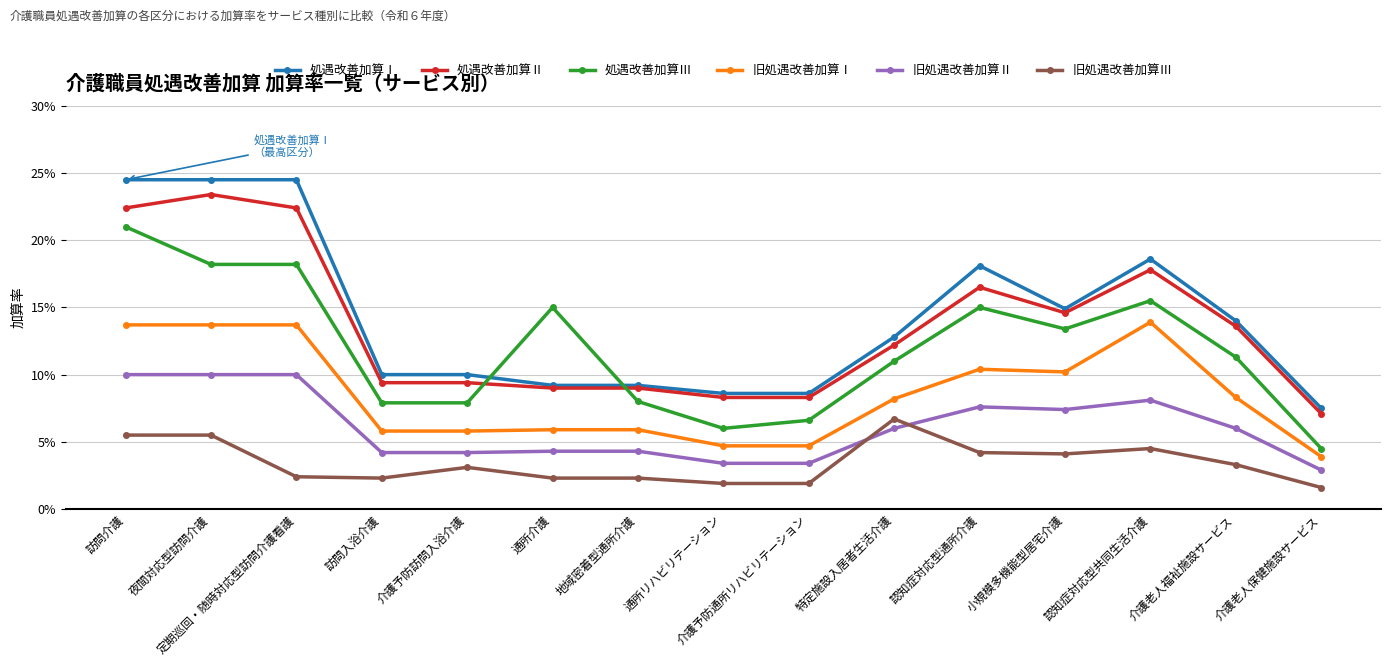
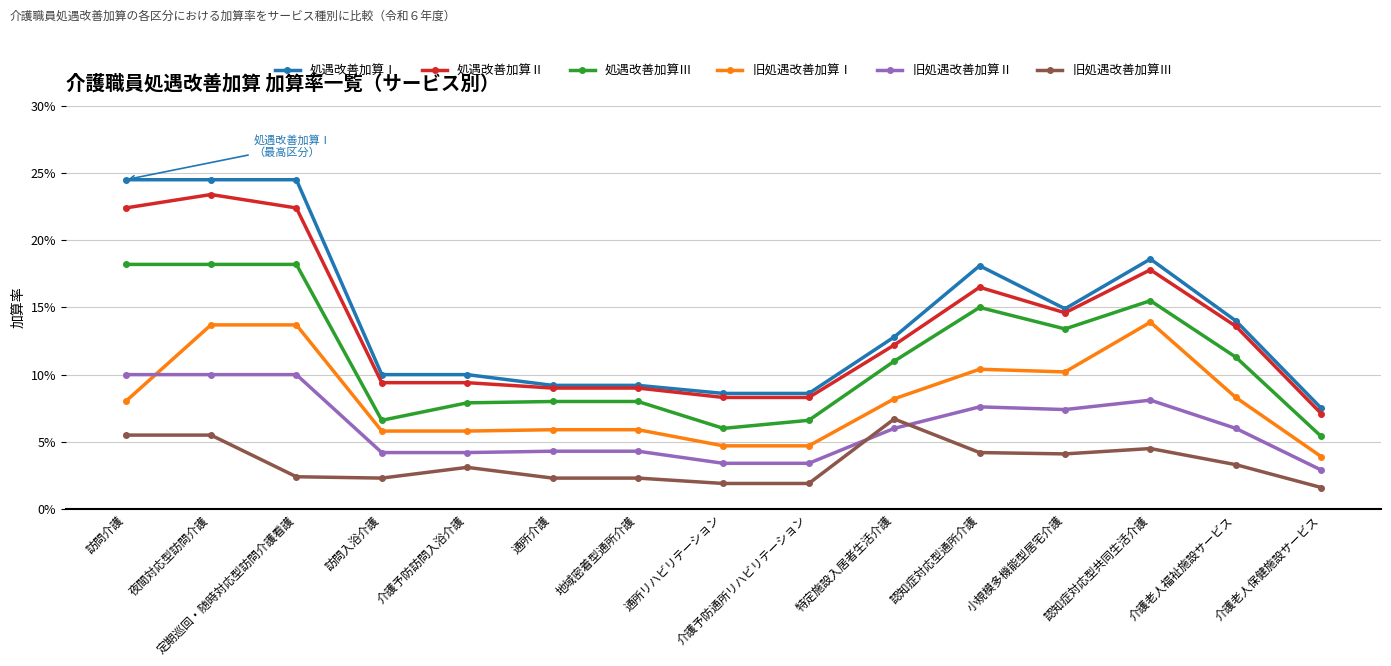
  {
    "処遇改善加算Ⅰ": {
      "訪問介護": "24.5%",
      "夜間対応型訪問介護": "24.5%",
      "定期巡回・随時対応型訪問介護看護": "24.5%",
      "訪問入浴介護": "10.0%",
      "介護予防訪問入浴介護": "10.0%",
      "通所介護": "9.2%",
      "地域密着型通所介護": "9.2%",
      "通所リハビリテーション": "8.6%",
      "介護予防通所リハビリテーション": "8.6%",
      "特定施設入居者生活介護": "12.8%",
      "認知症対応型通所介護": "18.1%",
      "小規模多機能型居宅介護": "14.9%",
      "認知症対応型共同生活介護": "18.6%",
      "介護老人福祉施設サービス": "14.0%",
      "介護老人保健施設サービス": "7.5%"
    },
    "処遇改善加算Ⅱ": {
      "訪問介護": "22.4%",
      "夜間対応型訪問介護": "23.4%",
      "定期巡回・随時対応型訪問介護看護": "22.4%",
      "訪問入浴介護": "9.4%",
      "介護予防訪問入浴介護": "9.4%",
      "通所介護": "9.0%",
      "地域密着型通所介護": "9.0%",
      "通所リハビリテーション": "8.3%",
      "介護予防通所リハビリテーション": "8.3%",
      "特定施設入居者生活介護": "12.2%",
      "認知症対応型通所介護": "16.5%",
      "小規模多機能型居宅介護": "14.6%",
      "認知症対応型共同生活介護": "17.8%",
      "介護老人福祉施設サービス": "13.6%",
      "介護老人保健施設サービス": "7.1%"
    },
    "処遇改善加算Ⅲ": {
-     "訪問介護": "21.0%",
+     "訪問介護": "18.2%",
      "夜間対応型訪問介護": "18.2%",
      "定期巡回・随時対応型訪問介護看護": "18.2%",
-     "訪問入浴介護": "7.9%",
+     "訪問入浴介護": "6.6%",
      "介護予防訪問入浴介護": "7.9%",
-     "通所介護": "15.0%",
+     "通所介護": "8.0%",
      "地域密着型通所介護": "8.0%",
      "通所リハビリテーション": "6.0%",
      "介護予防通所リハビリテーション": "6.6%",
      "特定施設入居者生活介護": "11.0%",
      "認知症対応型通所介護": "15.0%",
      "小規模多機能型居宅介護": "13.4%",
      "認知症対応型共同生活介護": "15.5%",
      "介護老人福祉施設サービス": "11.3%",
-     "介護老人保健施設サービス": "4.5%"
+     "介護老人保健施設サービス": "5.4%"
    },
    "旧処遇改善加算Ⅰ": {
-     "訪問介護": "13.7%",
+     "訪問介護": "8.0%",
      "夜間対応型訪問介護": "13.7%",
      "定期巡回・随時対応型訪問介護看護": "13.7%",
      "訪問入浴介護": "5.8%",
      "介護予防訪問入浴介護": "5.8%",
      "通所介護": "5.9%",
      "地域密着型通所介護": "5.9%",
      "通所リハビリテーション": "4.7%",
      "介護予防通所リハビリテーション": "4.7%",
      "特定施設入居者生活介護": "8.2%",
      "認知症対応型通所介護": "10.4%",
      "小規模多機能型居宅介護": "10.2%",
      "認知症対応型共同生活介護": "13.9%",
      "介護老人福祉施設サービス": "8.3%",
      "介護老人保健施設サービス": "3.9%"
    },
    "旧処遇改善加算Ⅱ": {
      "訪問介護": "10.0%",
      "夜間対応型訪問介護": "10.0%",
      "定期巡回・随時対応型訪問介護看護": "10.0%",
      "訪問入浴介護": "4.2%",
      "介護予防訪問入浴介護": "4.2%",
      "通所介護": "4.3%",
      "地域密着型通所介護": "4.3%",
      "通所リハビリテーション": "3.4%",
      "介護予防通所リハビリテーション": "3.4%",
      "特定施設入居者生活介護": "6.0%",
      "認知症対応型通所介護": "7.6%",
      "小規模多機能型居宅介護": "7.4%",
      "認知症対応型共同生活介護": "8.1%",
      "介護老人福祉施設サービス": "6.0%",
      "介護老人保健施設サービス": "2.9%"
    },
    "旧処遇改善加算Ⅲ": {
      "訪問介護": "5.5%",
      "夜間対応型訪問介護": "5.5%",
      "定期巡回・随時対応型訪問介護看護": "2.4%",
      "訪問入浴介護": "2.3%",
      "介護予防訪問入浴介護": "3.1%",
      "通所介護": "2.3%",
      "地域密着型通所介護": "2.3%",
      "通所リハビリテーション": "1.9%",
      "介護予防通所リハビリテーション": "1.9%",
      "特定施設入居者生活介護": "6.7%",
      "認知症対応型通所介護": "4.2%",
      "小規模多機能型居宅介護": "4.1%",
      "認知症対応型共同生活介護": "4.5%",
      "介護老人福祉施設サービス": "3.3%",
      "介護老人保健施設サービス": "1.6%"
    }
  }
